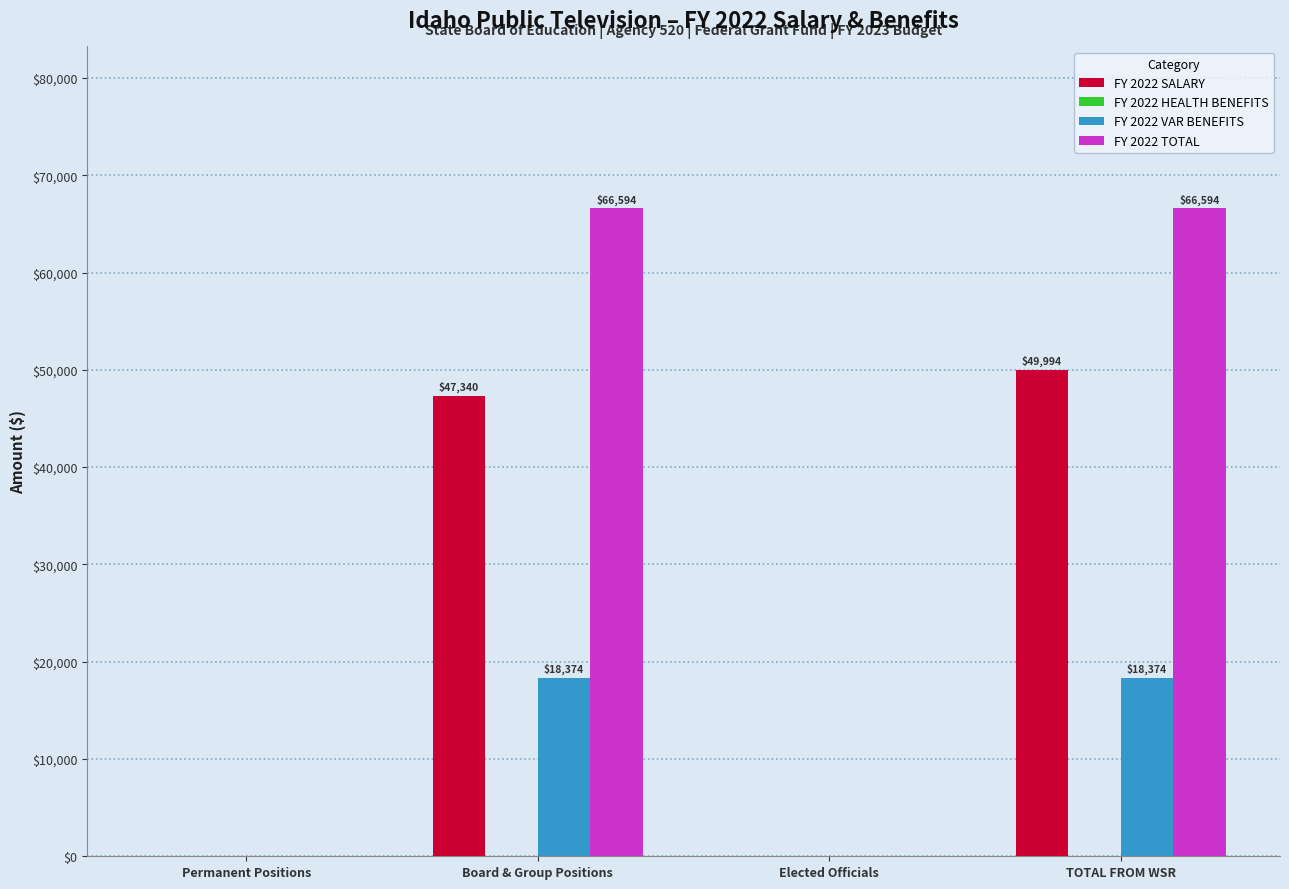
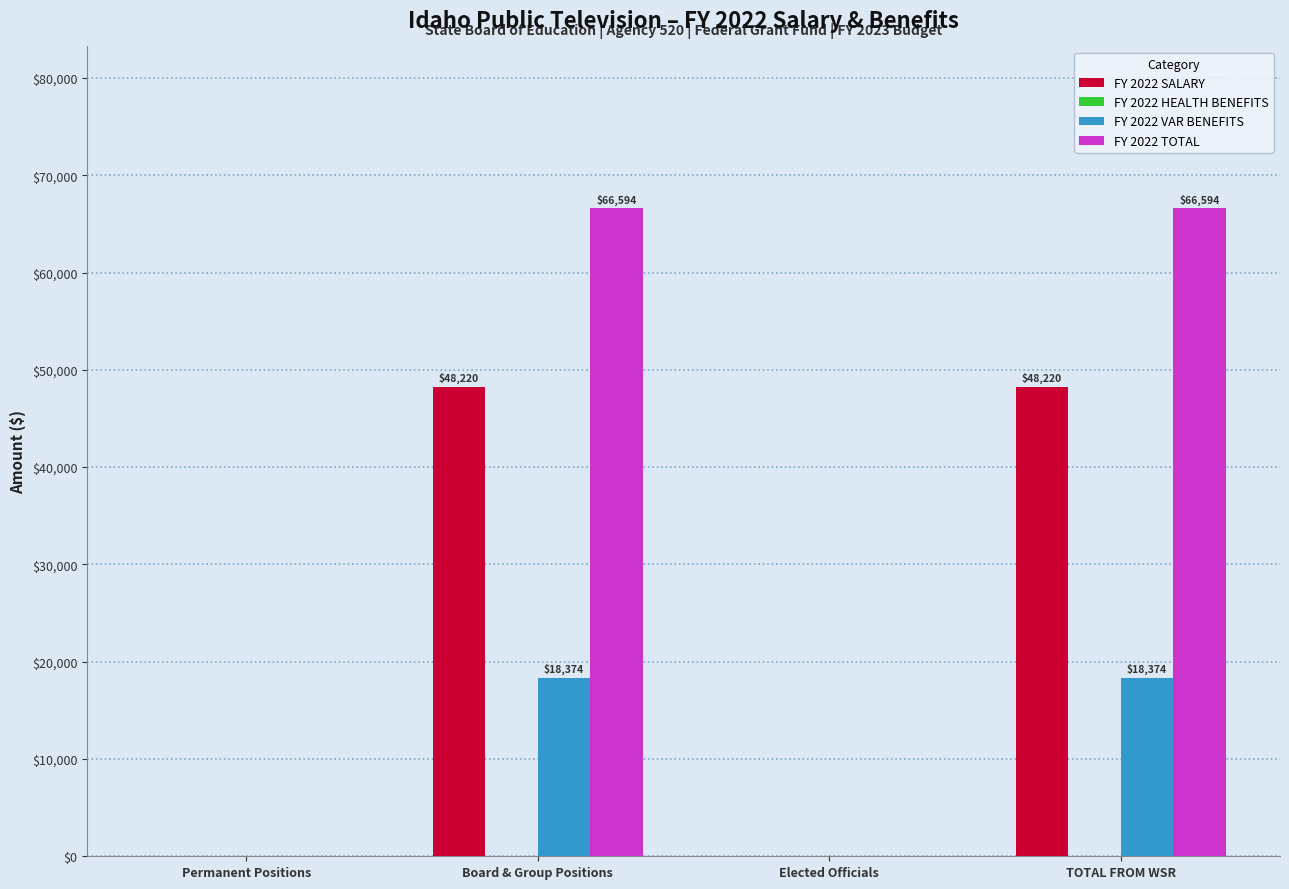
  {
    "FY 2022 SALARY": {
-     "Board & Group Positions": "$47,340",
-     "TOTAL FROM WSR": "$49,994"
+     "Board & Group Positions": "$48,220",
+     "TOTAL FROM WSR": "$48,220"
    },
    "FY 2022 HEALTH BENEFITS": {
      "Permanent Positions": "$0",
      "Board & Group Positions": "$0",
      "Elected Officials": "$0",
      "TOTAL FROM WSR": "$0"
    },
    "FY 2022 VAR BENEFITS": {
      "Board & Group Positions": "$18,374",
      "TOTAL FROM WSR": "$18,374"
    },
    "FY 2022 TOTAL": {
      "Board & Group Positions": "$66,594",
      "TOTAL FROM WSR": "$66,594"
    }
  }
